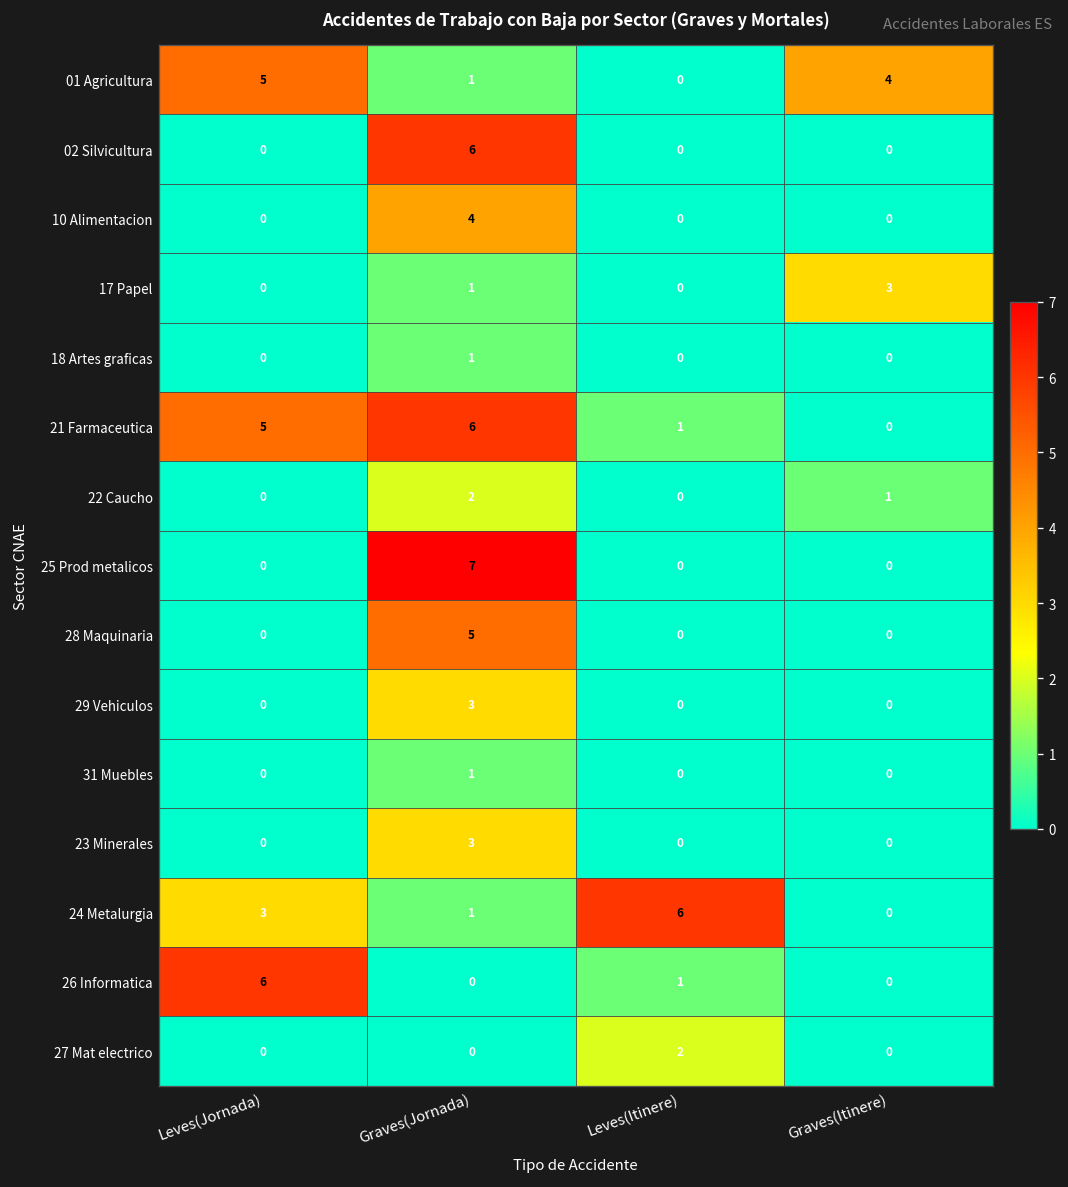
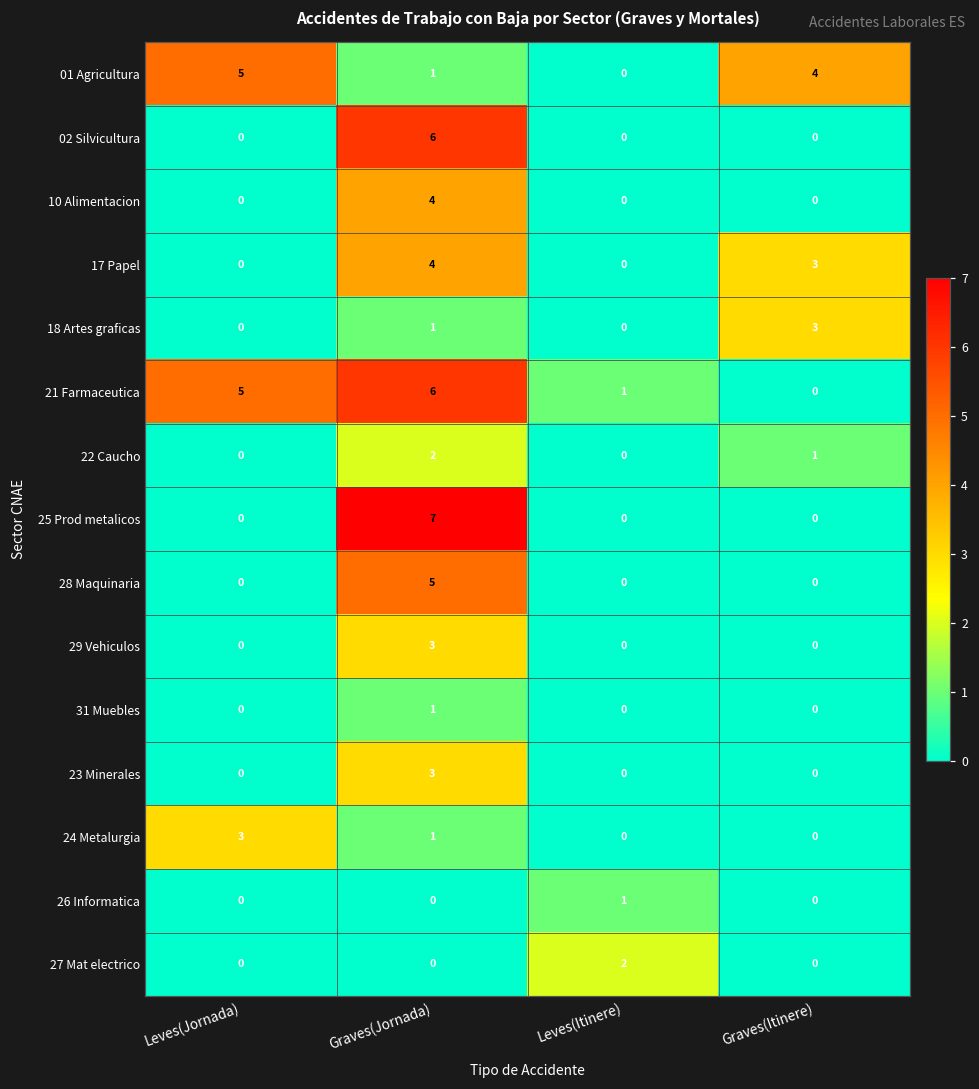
  {
    "01 Agricultura": {
      "Leves(Jornada)": 5,
      "Graves(Jornada)": 1,
      "Leves(Itinere)": 0,
      "Graves(Itinere)": 4
    },
    "02 Silvicultura": {
      "Leves(Jornada)": 0,
      "Graves(Jornada)": 6,
      "Leves(Itinere)": 0,
      "Graves(Itinere)": 0
    },
    "10 Alimentacion": {
      "Leves(Jornada)": 0,
      "Graves(Jornada)": 4,
      "Leves(Itinere)": 0,
      "Graves(Itinere)": 0
    },
    "17 Papel": {
      "Leves(Jornada)": 0,
-     "Graves(Jornada)": 1,
+     "Graves(Jornada)": 4,
      "Leves(Itinere)": 0,
      "Graves(Itinere)": 3
    },
    "18 Artes graficas": {
      "Leves(Jornada)": 0,
      "Graves(Jornada)": 1,
      "Leves(Itinere)": 0,
-     "Graves(Itinere)": 0
+     "Graves(Itinere)": 3
    },
    "21 Farmaceutica": {
      "Leves(Jornada)": 5,
      "Graves(Jornada)": 6,
      "Leves(Itinere)": 1,
      "Graves(Itinere)": 0
    },
    "22 Caucho": {
      "Leves(Jornada)": 0,
      "Graves(Jornada)": 2,
      "Leves(Itinere)": 0,
      "Graves(Itinere)": 1
    },
    "25 Prod metalicos": {
      "Leves(Jornada)": 0,
      "Graves(Jornada)": 7,
      "Leves(Itinere)": 0,
      "Graves(Itinere)": 0
    },
    "28 Maquinaria": {
      "Leves(Jornada)": 0,
      "Graves(Jornada)": 5,
      "Leves(Itinere)": 0,
      "Graves(Itinere)": 0
    },
    "29 Vehiculos": {
      "Leves(Jornada)": 0,
      "Graves(Jornada)": 3,
      "Leves(Itinere)": 0,
      "Graves(Itinere)": 0
    },
    "31 Muebles": {
      "Leves(Jornada)": 0,
      "Graves(Jornada)": 1,
      "Leves(Itinere)": 0,
      "Graves(Itinere)": 0
    },
    "23 Minerales": {
      "Leves(Jornada)": 0,
      "Graves(Jornada)": 3,
      "Leves(Itinere)": 0,
      "Graves(Itinere)": 0
    },
    "24 Metalurgia": {
      "Leves(Jornada)": 3,
      "Graves(Jornada)": 1,
-     "Leves(Itinere)": 6,
+     "Leves(Itinere)": 0,
      "Graves(Itinere)": 0
    },
    "26 Informatica": {
-     "Leves(Jornada)": 6,
+     "Leves(Jornada)": 0,
      "Graves(Jornada)": 0,
      "Leves(Itinere)": 1,
      "Graves(Itinere)": 0
    },
    "27 Mat electrico": {
      "Leves(Jornada)": 0,
      "Graves(Jornada)": 0,
      "Leves(Itinere)": 2,
      "Graves(Itinere)": 0
    }
  }
